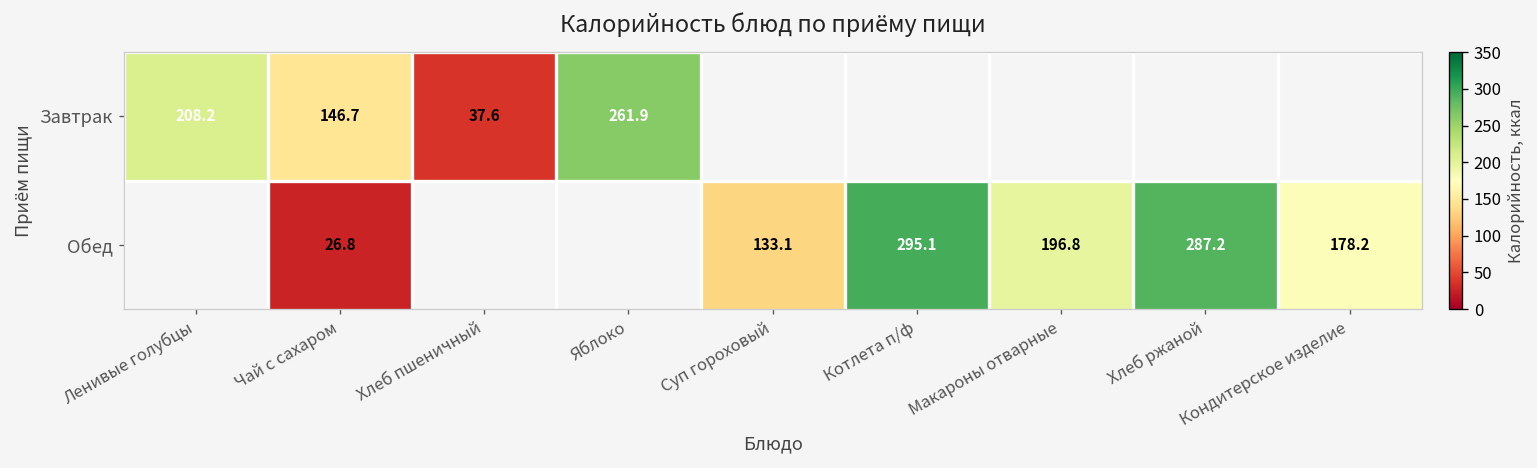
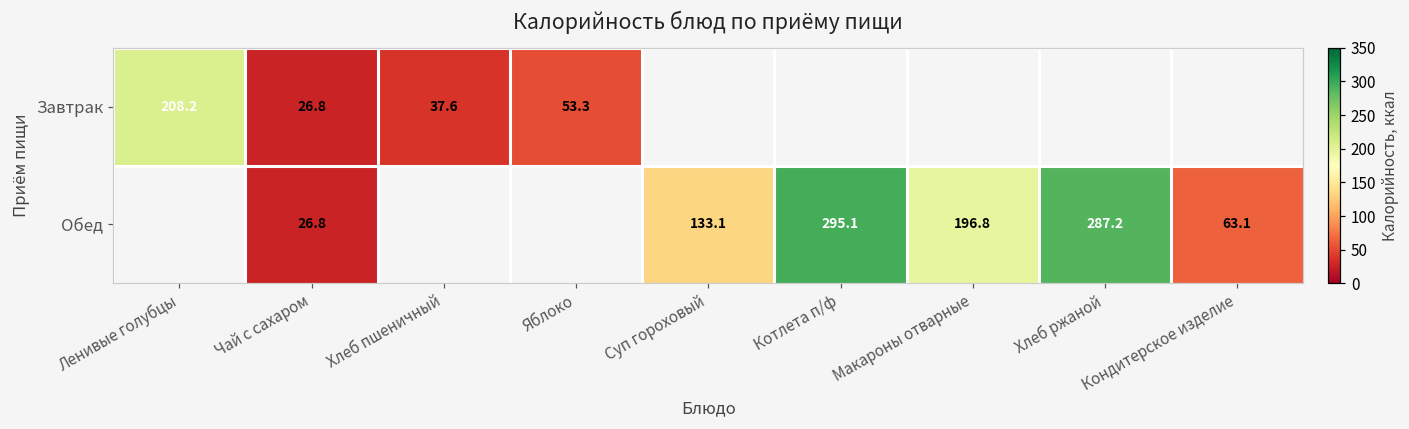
  {
    "Завтрак": {
      "Ленивые голубцы": 208.2,
-     "Чай с сахаром": 146.7,
+     "Чай с сахаром": 26.8,
      "Хлеб пшеничный": 37.6,
-     "Яблоко": 261.9
+     "Яблоко": 53.3
    },
    "Обед": {
      "Чай с сахаром": 26.8,
      "Суп гороховый": 133.1,
      "Котлета п/ф": 295.1,
      "Макароны отварные": 196.8,
      "Хлеб ржаной": 287.2,
-     "Кондитерское изделие": 178.2
+     "Кондитерское изделие": 63.1
    }
  }
